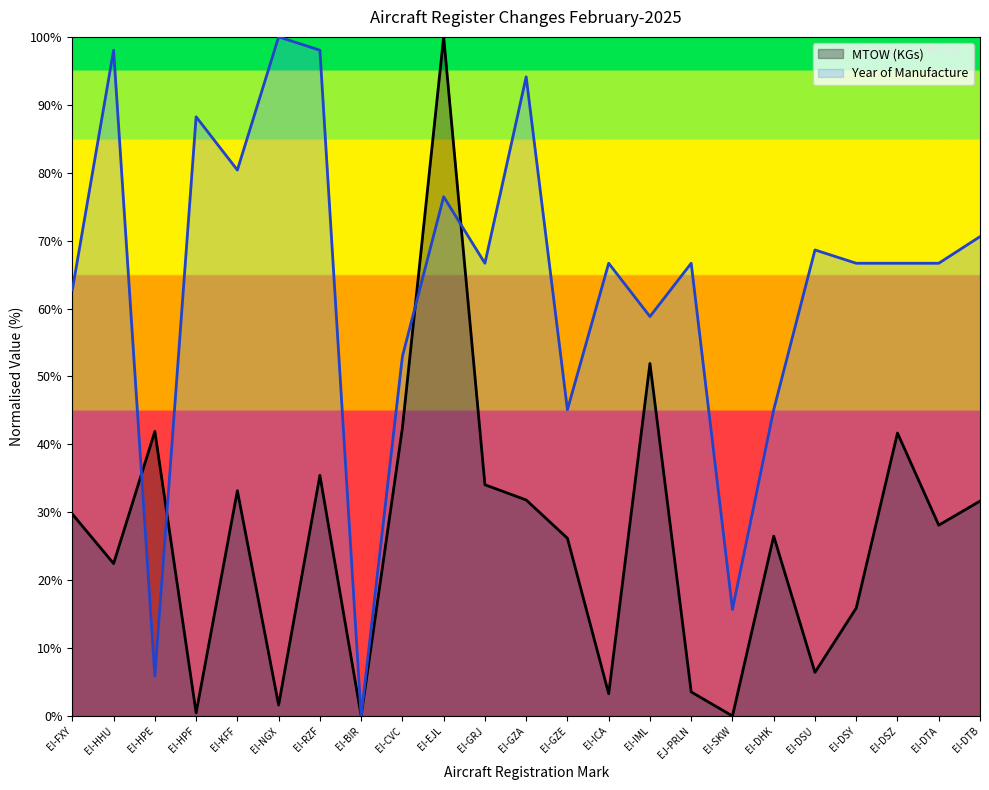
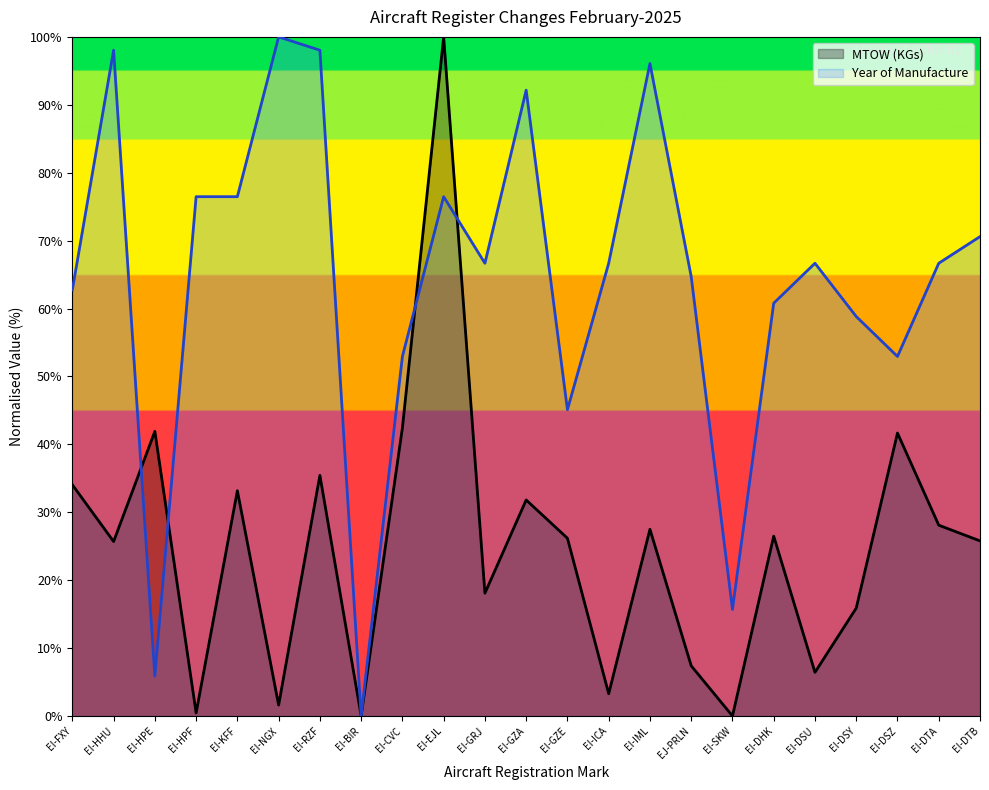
  {
    "MTOW (KGs)": {
-     "EI-FXY": "30%",
-     "EI-HHU": "22%",
+     "EI-FXY": "34%",
+     "EI-HHU": "26%",
      "EI-HPE": "42%",
      "EI-HPF": "0%",
      "EI-KFF": "33%",
      "EI-NGX": "2%",
      "EI-RZF": "35%",
      "EI-CVC": "42%",
      "EI-EJL": "100%",
-     "EI-GRJ": "34%",
+     "EI-GRJ": "18%",
      "EI-GZA": "32%",
      "EI-GZE": "26%",
      "EI-ICA": "3%",
-     "EI-IML": "52%",
-     "EJ-PRLN": "4%",
+     "EI-IML": "27%",
+     "EJ-PRLN": "7%",
      "EI-SKW": "0%",
      "EI-DHK": "26%",
      "EI-DSU": "6%",
      "EI-DSY": "16%",
      "EI-DSZ": "42%",
      "EI-DTA": "28%",
-     "EI-DTB": "32%"
+     "EI-DTB": "26%"
    },
    "Year of Manufacture": {
      "EI-FXY": "63%",
      "EI-HHU": "98%",
      "EI-HPE": "6%",
-     "EI-HPF": "88%",
-     "EI-KFF": "80%",
+     "EI-HPF": "76%",
+     "EI-KFF": "76%",
      "EI-NGX": "100%",
      "EI-RZF": "98%",
      "EI-CVC": "53%",
      "EI-EJL": "76%",
      "EI-GRJ": "67%",
-     "EI-GZA": "94%",
+     "EI-GZA": "92%",
      "EI-GZE": "45%",
      "EI-ICA": "67%",
-     "EI-IML": "59%",
-     "EJ-PRLN": "67%",
+     "EI-IML": "96%",
+     "EJ-PRLN": "65%",
      "EI-SKW": "16%",
-     "EI-DHK": "45%",
-     "EI-DSU": "69%",
-     "EI-DSY": "67%",
-     "EI-DSZ": "67%",
+     "EI-DHK": "61%",
+     "EI-DSU": "67%",
+     "EI-DSY": "59%",
+     "EI-DSZ": "53%",
      "EI-DTA": "67%",
      "EI-DTB": "71%"
    }
  }
